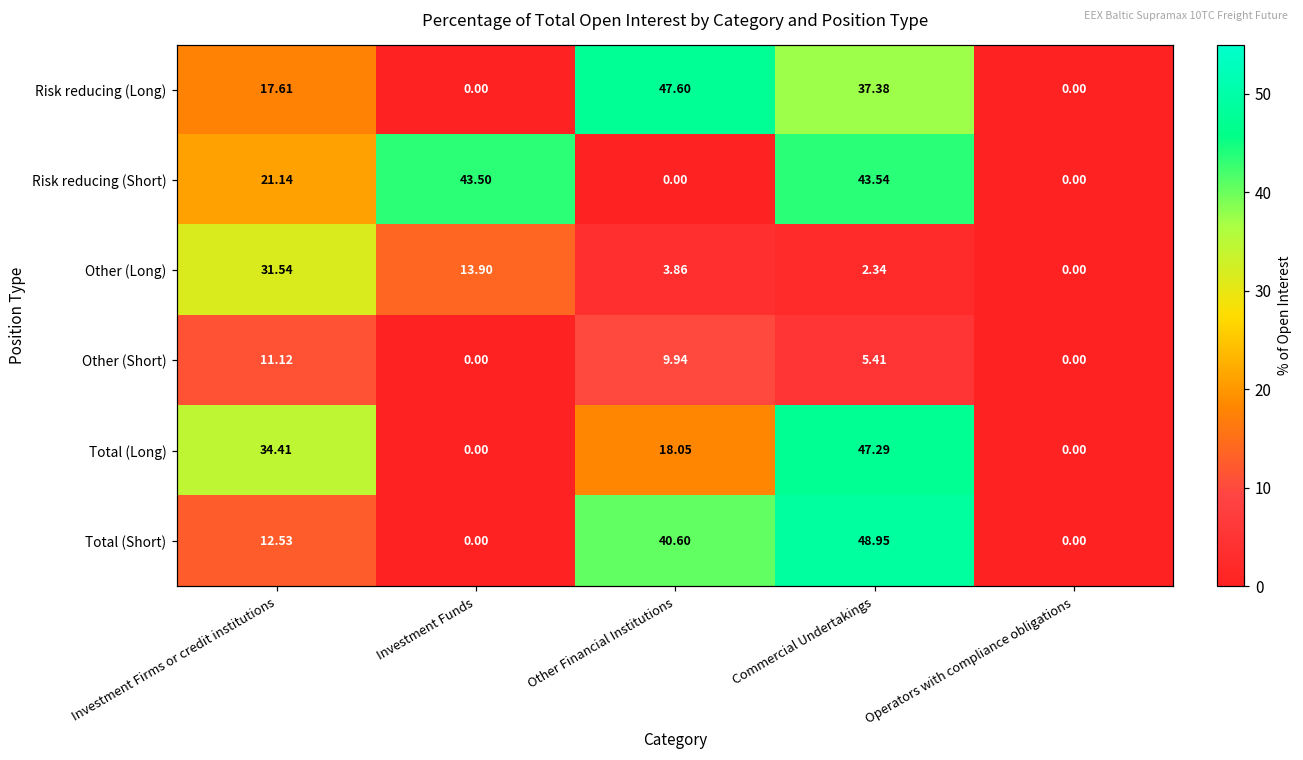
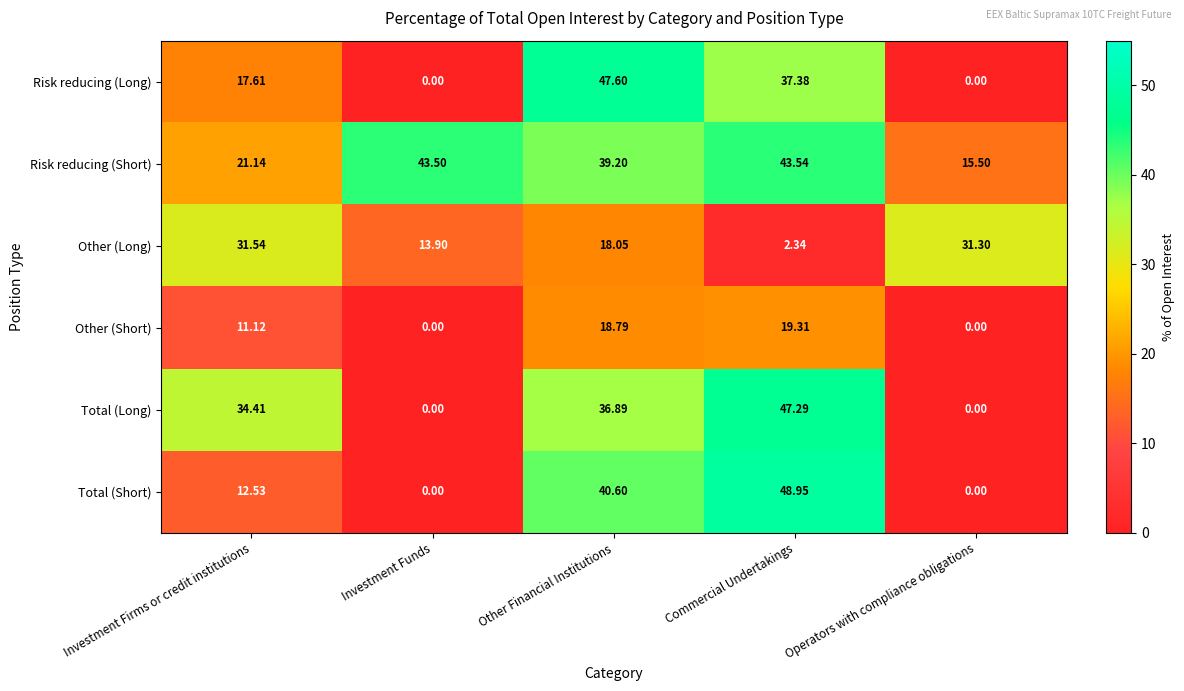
  {
    "Risk reducing (Long)": {
      "Investment Firms or credit institutions": 17.61,
      "Investment Funds": 0.00,
      "Other Financial Institutions": 47.60,
      "Commercial Undertakings": 37.38,
      "Operators with compliance obligations": 0.00
    },
    "Risk reducing (Short)": {
      "Investment Firms or credit institutions": 21.14,
      "Investment Funds": 43.50,
-     "Other Financial Institutions": 0.00,
+     "Other Financial Institutions": 39.20,
      "Commercial Undertakings": 43.54,
-     "Operators with compliance obligations": 0.00
+     "Operators with compliance obligations": 15.50
    },
    "Other (Long)": {
      "Investment Firms or credit institutions": 31.54,
      "Investment Funds": 13.90,
-     "Other Financial Institutions": 3.86,
+     "Other Financial Institutions": 18.05,
      "Commercial Undertakings": 2.34,
-     "Operators with compliance obligations": 0.00
+     "Operators with compliance obligations": 31.30
    },
    "Other (Short)": {
      "Investment Firms or credit institutions": 11.12,
      "Investment Funds": 0.00,
-     "Other Financial Institutions": 9.94,
-     "Commercial Undertakings": 5.41,
+     "Other Financial Institutions": 18.79,
+     "Commercial Undertakings": 19.31,
      "Operators with compliance obligations": 0.00
    },
    "Total (Long)": {
      "Investment Firms or credit institutions": 34.41,
      "Investment Funds": 0.00,
-     "Other Financial Institutions": 18.05,
+     "Other Financial Institutions": 36.89,
      "Commercial Undertakings": 47.29,
      "Operators with compliance obligations": 0.00
    },
    "Total (Short)": {
      "Investment Firms or credit institutions": 12.53,
      "Investment Funds": 0.00,
      "Other Financial Institutions": 40.60,
      "Commercial Undertakings": 48.95,
      "Operators with compliance obligations": 0.00
    }
  }
